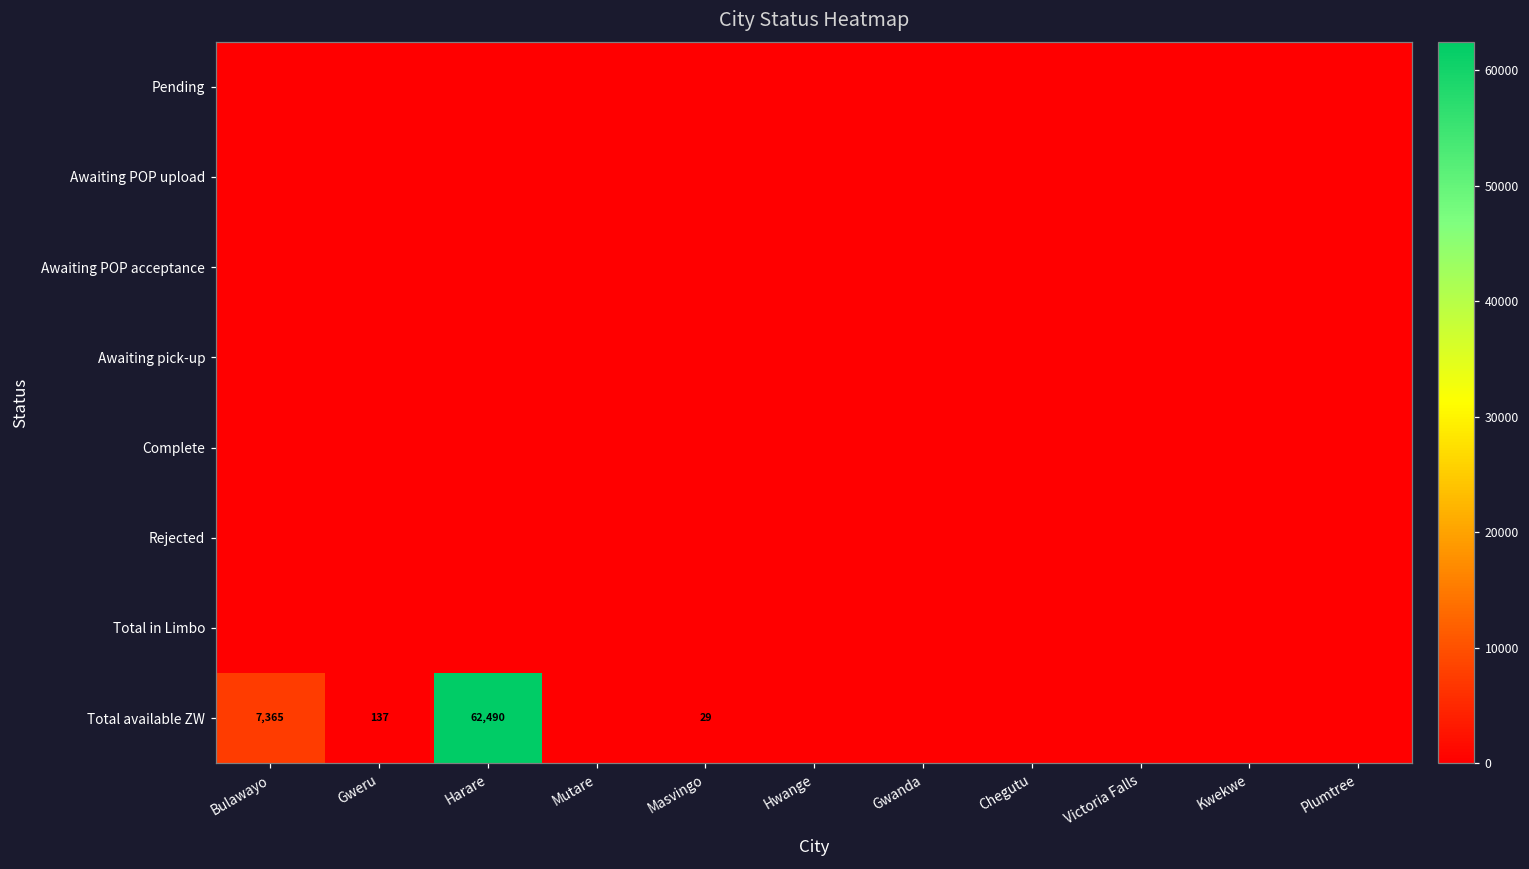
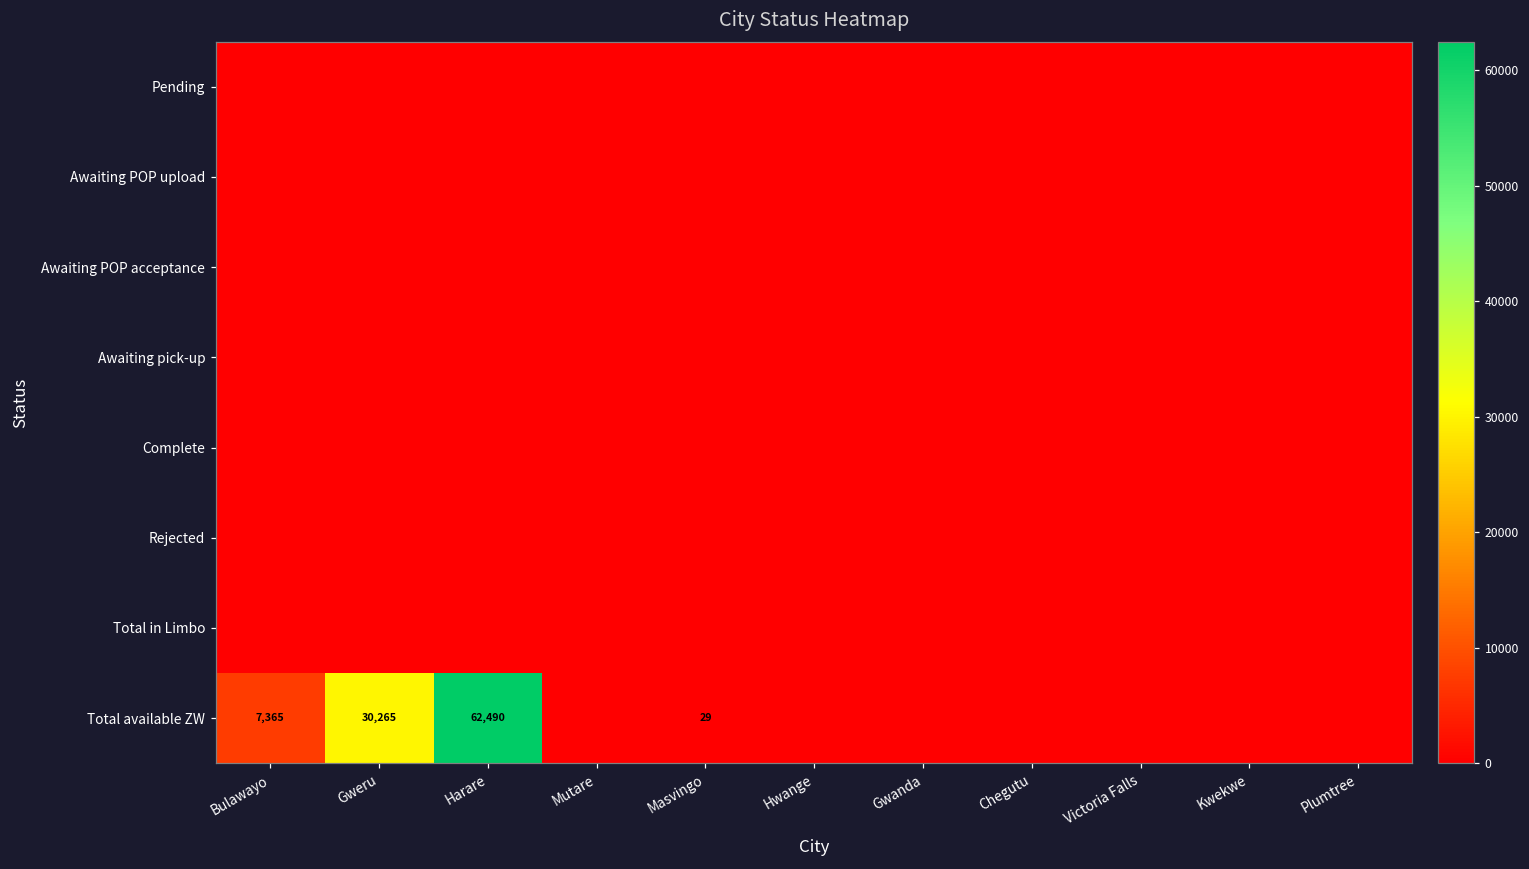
  {
    "Total available ZW": {
      "Bulawayo": "7,365",
-     "Gweru": "137",
+     "Gweru": "30,265",
      "Harare": "62,490",
      "Masvingo": "29"
    }
  }
